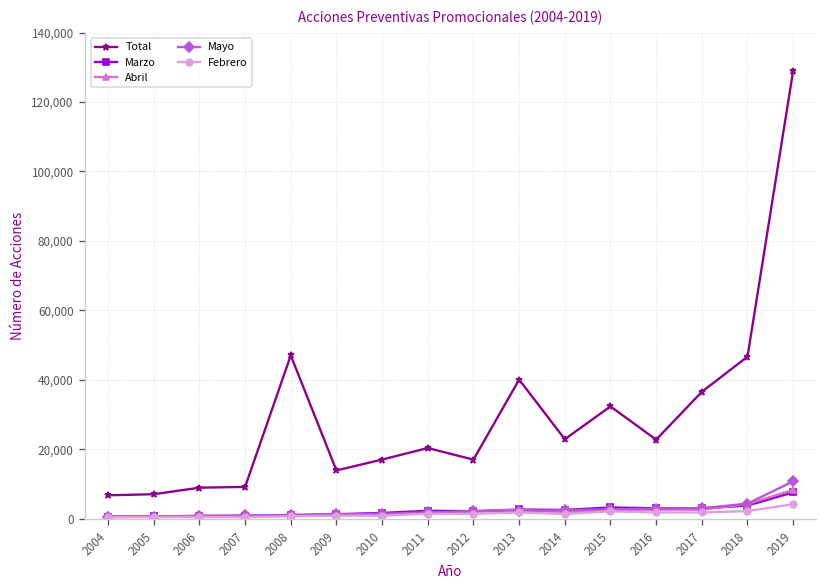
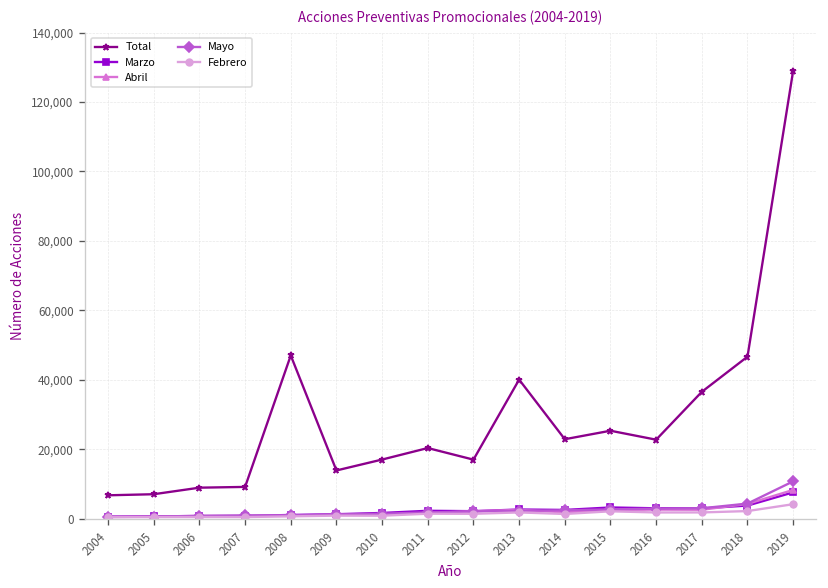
  {
    "Total": {
      "2004": "7,000",
      "2005": "7,000",
      "2006": "9,000",
      "2007": "9,000",
      "2008": "47,000",
      "2009": "14,000",
      "2010": "17,000",
      "2011": "20,000",
      "2012": "17,000",
      "2013": "40,000",
      "2014": "23,000",
-     "2015": "32,000",
+     "2015": "25,000",
      "2016": "23,000",
      "2017": "37,000",
      "2018": "47,000",
      "2019": "129,000"
    }
  }
